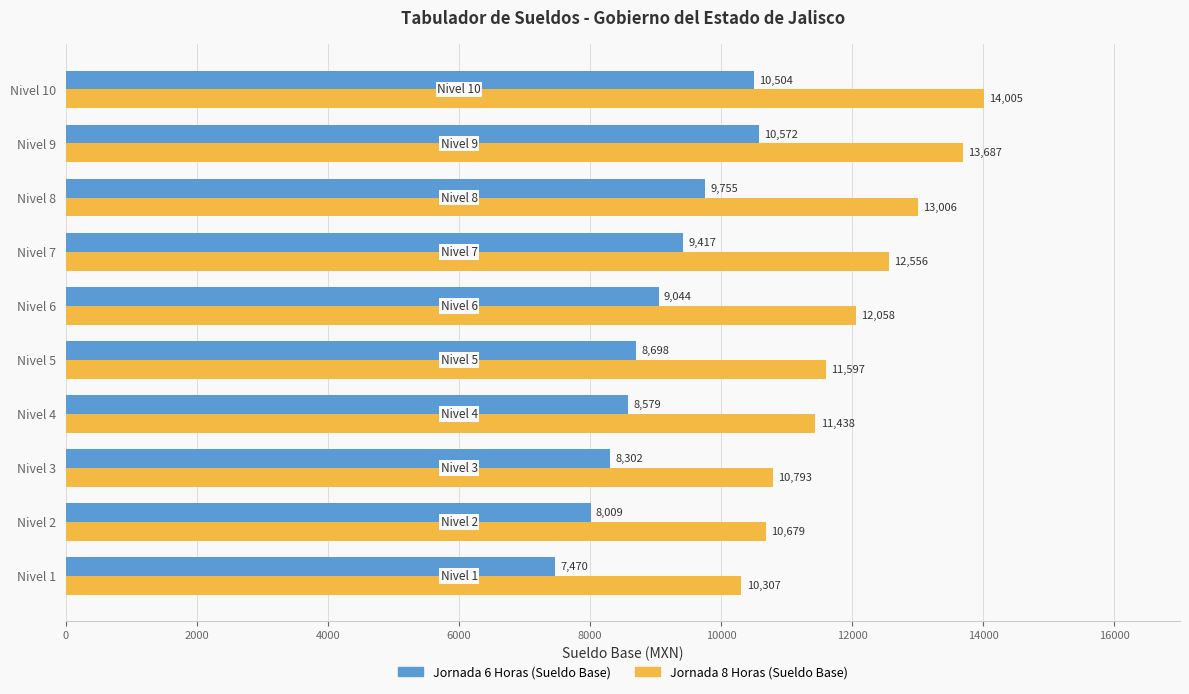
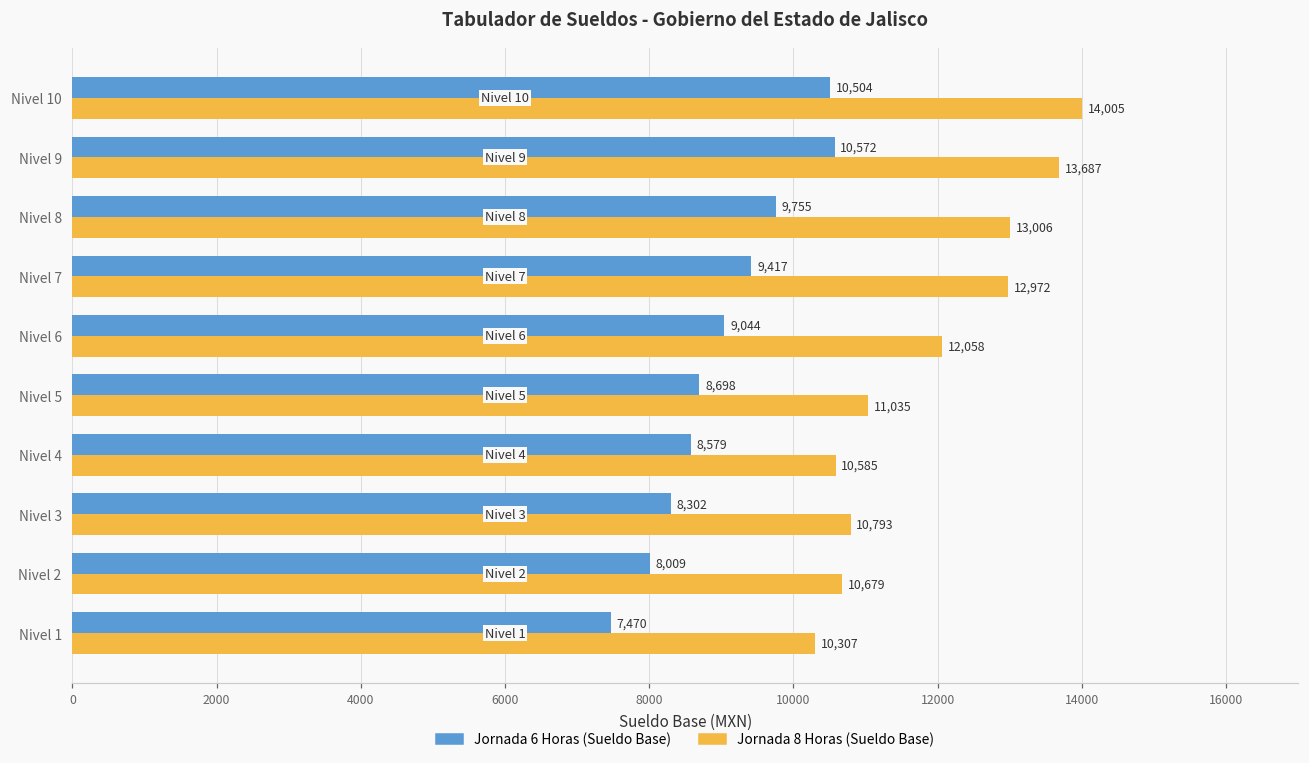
  {
    "Jornada 6 Horas (Sueldo Base)": {
      "Nivel 10": "10,504",
      "Nivel 9": "10,572",
      "Nivel 8": "9,755",
      "Nivel 7": "9,417",
      "Nivel 6": "9,044",
      "Nivel 5": "8,698",
      "Nivel 4": "8,579",
      "Nivel 3": "8,302",
      "Nivel 2": "8,009",
      "Nivel 1": "7,470"
    },
    "Jornada 8 Horas (Sueldo Base)": {
      "Nivel 10": "14,005",
      "Nivel 9": "13,687",
      "Nivel 8": "13,006",
-     "Nivel 7": "12,556",
+     "Nivel 7": "12,972",
      "Nivel 6": "12,058",
-     "Nivel 5": "11,597",
-     "Nivel 4": "11,438",
+     "Nivel 5": "11,035",
+     "Nivel 4": "10,585",
      "Nivel 3": "10,793",
      "Nivel 2": "10,679",
      "Nivel 1": "10,307"
    }
  }
